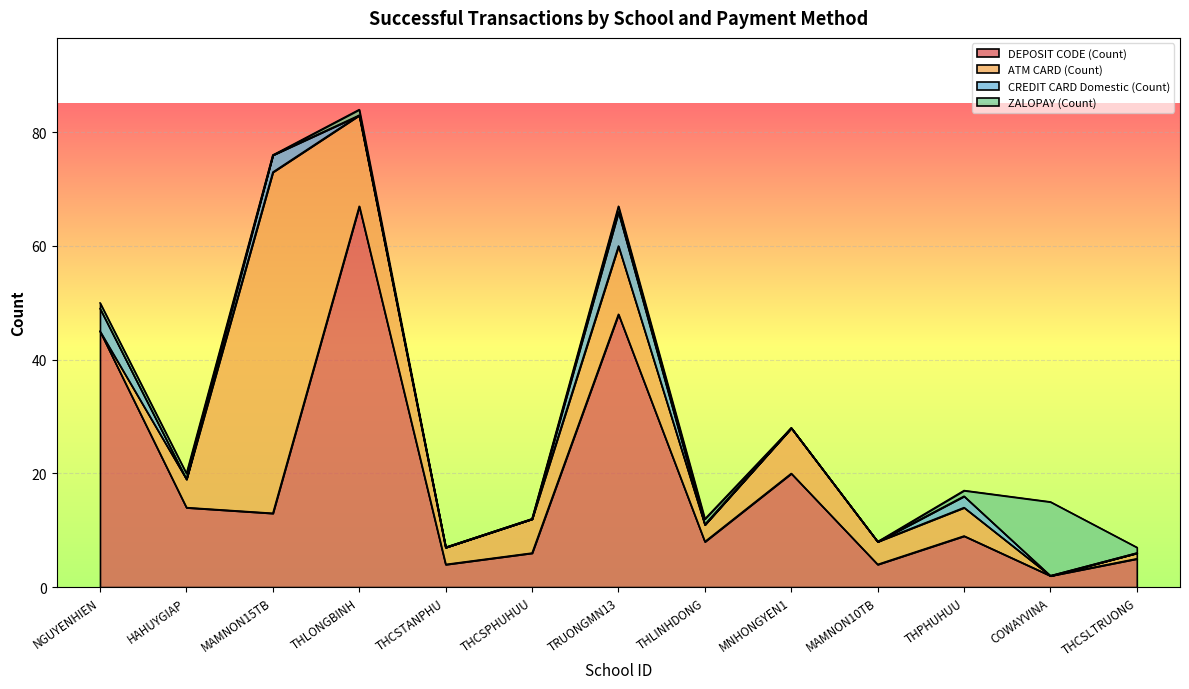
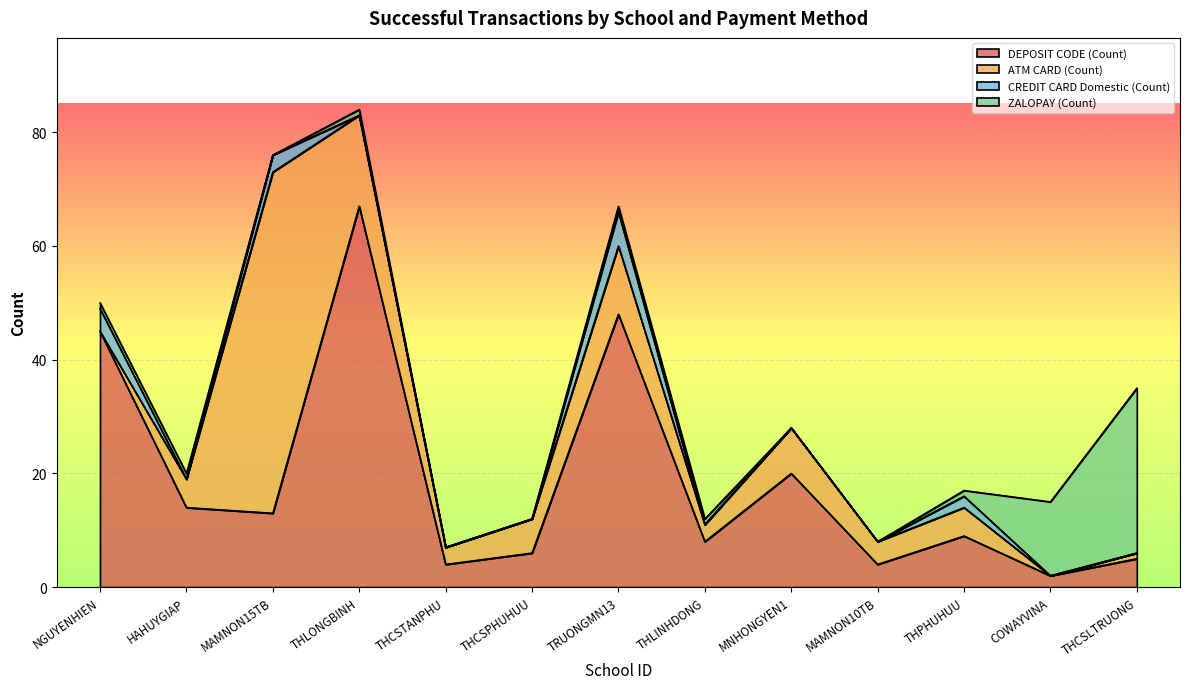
  {
    "DEPOSIT CODE (Count)": {
      "HAHUYGIAP": 14,
      "MAMNON15TB": 13,
      "THLONGBINH": 67,
      "THCSTANPHU": 4,
      "THCSPHUHUU": 6,
      "TRUONGMN13": 48,
      "THLINHDONG": 8,
      "MNHONGYEN1": 20,
      "MAMNON10TB": 4,
      "THPHUHUU": 9,
      "THCSLTRUONG": 5
    },
    "ATM CARD (Count)": {
      "MAMNON15TB": 60,
      "TRUONGMN13": 12,
      "THPHUHUU": 5
    },
    "CREDIT CARD Domestic (Count)": {
      "NGUYENHIEN": 4,
      "TRUONGMN13": 6,
      "THPHUHUU": 2
    },
    "ZALOPAY (Count)": {
      "NGUYENHIEN": 1,
      "HAHUYGIAP": 1,
      "THLONGBINH": 1,
      "TRUONGMN13": 1,
      "THLINHDONG": 1,
      "THPHUHUU": 1,
      "COWAYVINA": 13,
-     "THCSLTRUONG": 1
+     "THCSLTRUONG": 29
    }
  }
